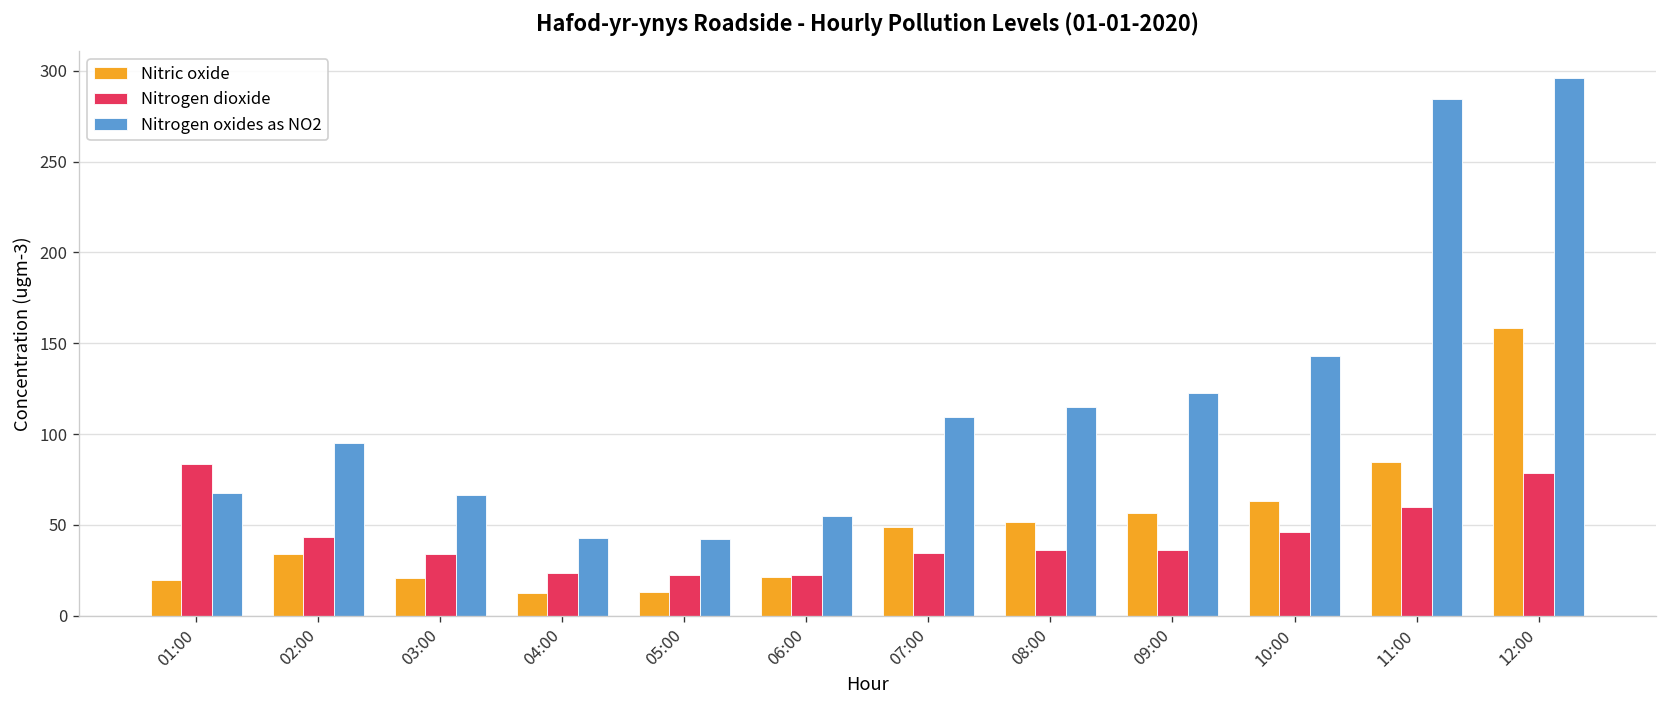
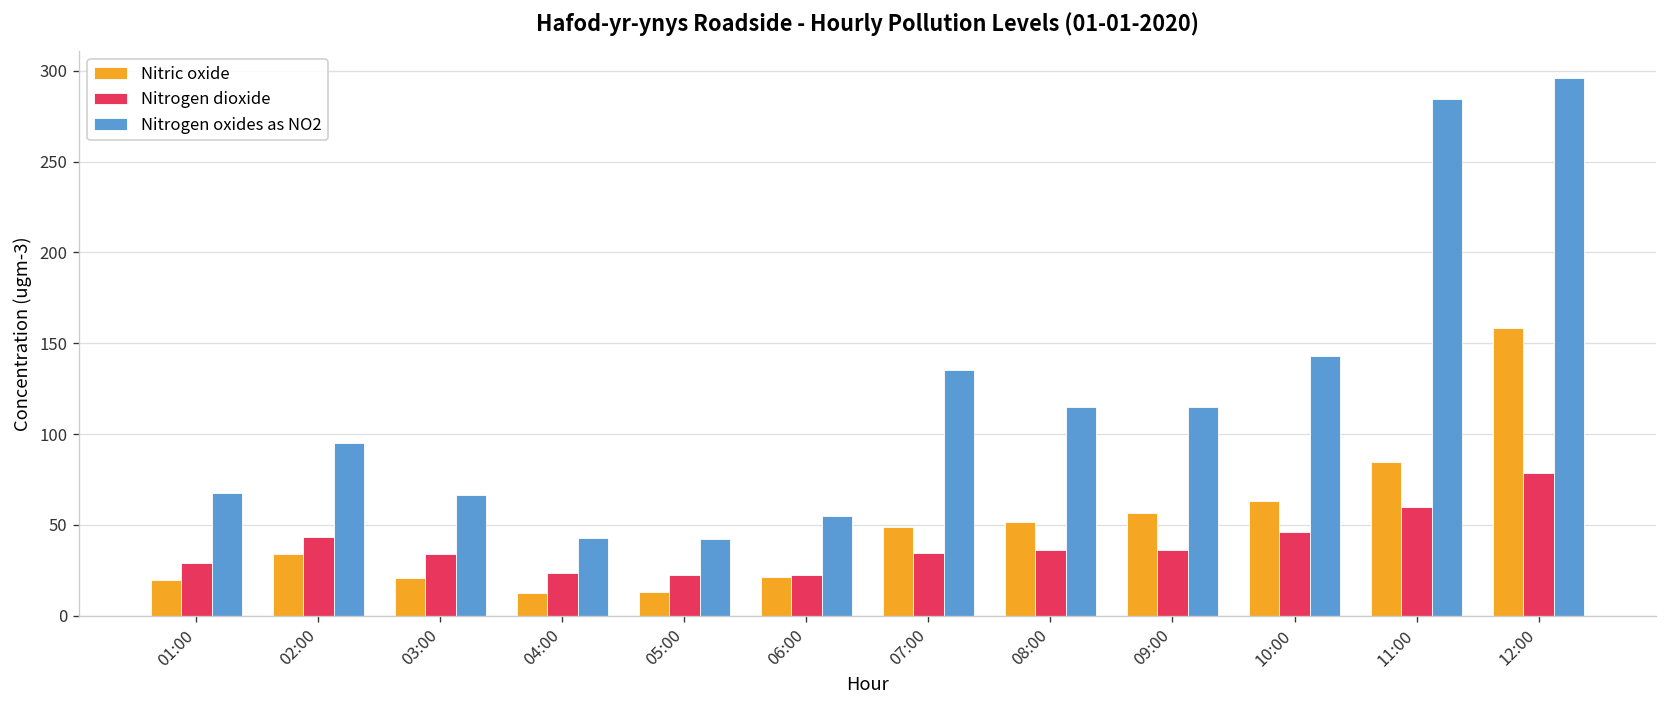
  {
    "Nitric oxide": {
      "01:00": 20,
      "02:00": 34,
      "03:00": 21,
      "04:00": 13,
      "05:00": 13,
      "06:00": 21,
      "07:00": 49,
      "08:00": 51,
      "09:00": 56,
      "10:00": 63,
      "11:00": 85,
      "12:00": 158
    },
    "Nitrogen dioxide": {
-     "01:00": 84,
+     "01:00": 29,
      "02:00": 43,
      "03:00": 34,
      "04:00": 24,
      "05:00": 22,
      "06:00": 22,
      "07:00": 34,
      "08:00": 36,
      "09:00": 36,
      "10:00": 46,
      "11:00": 60,
      "12:00": 79
    },
    "Nitrogen oxides as NO2": {
      "01:00": 67,
      "02:00": 95,
      "03:00": 66,
      "04:00": 43,
      "05:00": 42,
      "06:00": 55,
-     "07:00": 110,
+     "07:00": 136,
      "08:00": 115,
-     "09:00": 123,
+     "09:00": 115,
      "10:00": 143,
      "11:00": 285,
      "12:00": 296
    }
  }
